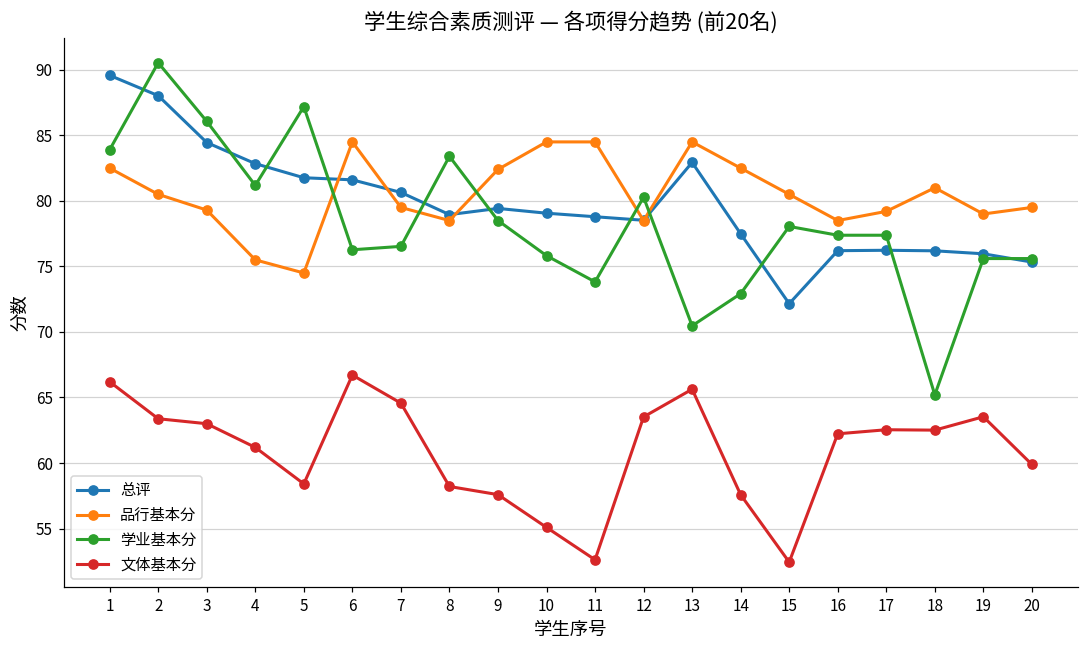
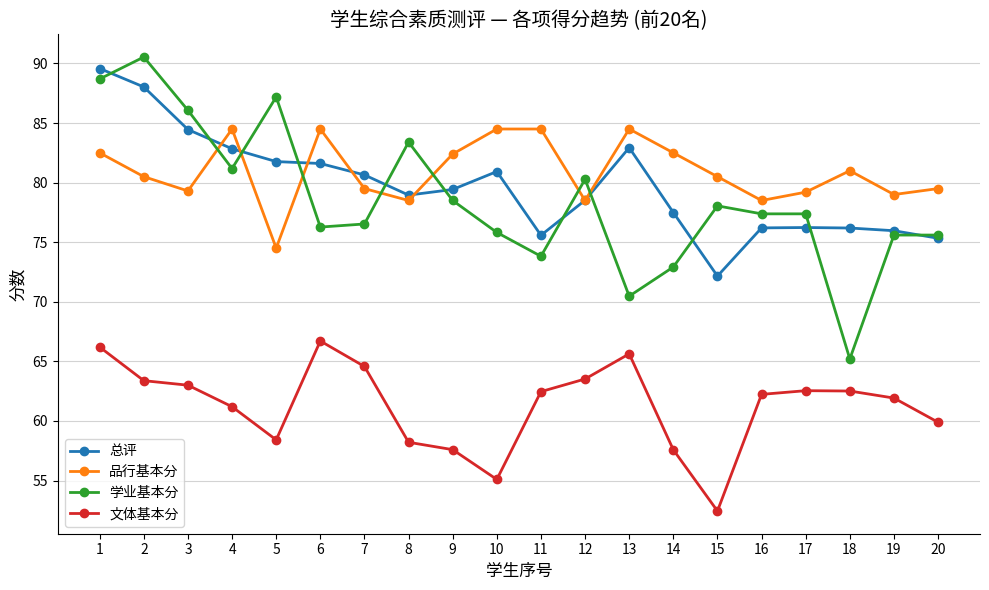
  {
    "总评": {
      "1": 89.6,
      "2": 88.0,
      "3": 84.5,
      "4": 82.8,
      "5": 81.8,
      "6": 81.6,
      "7": 80.6,
      "8": 79.0,
      "9": 79.4,
-     "10": 79.1,
-     "11": 78.8,
+     "10": 80.9,
+     "11": 75.6,
      "13": 82.9,
      "14": 77.5,
      "15": 72.2,
      "16": 76.2,
      "17": 76.2,
      "18": 76.2,
      "19": 76.0,
      "20": 75.3
    },
    "品行基本分": {
      "1": 82.5,
      "2": 80.5,
      "3": 79.3,
-     "4": 75.5,
+     "4": 84.5,
      "5": 74.5,
      "6": 84.5,
      "7": 79.5,
      "8": 78.5,
      "9": 82.4,
      "10": 84.5,
      "11": 84.5,
      "13": 84.5,
      "14": 82.5,
      "15": 80.5,
      "16": 78.5,
      "17": 79.2,
      "18": 81.0,
      "19": 79.0,
      "20": 79.5
    },
    "学业基本分": {
-     "1": 83.9,
+     "1": 88.7,
      "2": 90.5,
      "3": 86.1,
      "4": 81.2,
      "5": 87.2,
      "6": 76.3,
      "7": 76.5,
      "8": 83.4,
      "9": 78.5,
      "10": 75.8,
      "11": 73.8,
      "12": 80.3,
      "13": 70.5,
      "14": 72.9,
      "15": 78.1,
      "16": 77.4,
      "17": 77.4,
      "18": 65.2,
      "19": 75.6,
      "20": 75.6
    },
    "文体基本分": {
      "1": 66.2,
      "2": 63.4,
      "3": 63.0,
      "4": 61.2,
      "5": 58.4,
      "6": 66.7,
      "7": 64.6,
      "8": 58.2,
      "9": 57.6,
      "10": 55.1,
-     "11": 52.6,
+     "11": 62.5,
      "12": 63.5,
      "13": 65.6,
      "14": 57.6,
      "15": 52.4,
      "16": 62.2,
      "17": 62.5,
      "18": 62.5,
-     "19": 63.5,
+     "19": 61.9,
      "20": 59.9
    }
  }
